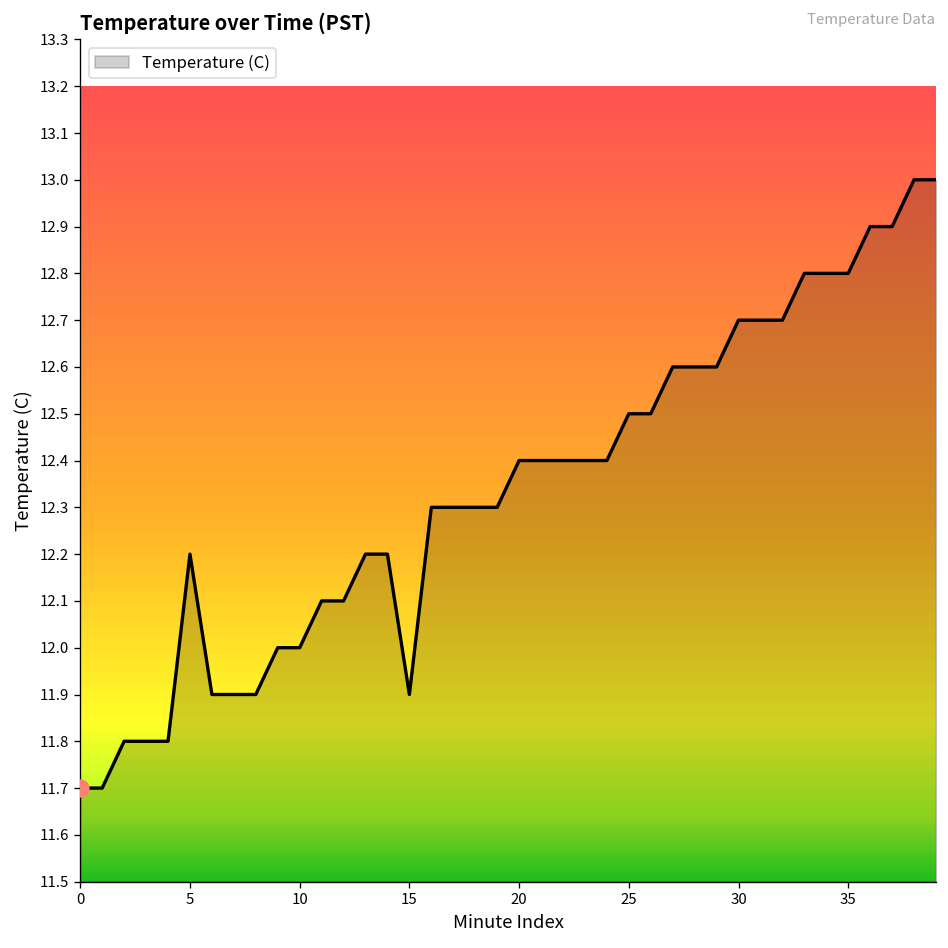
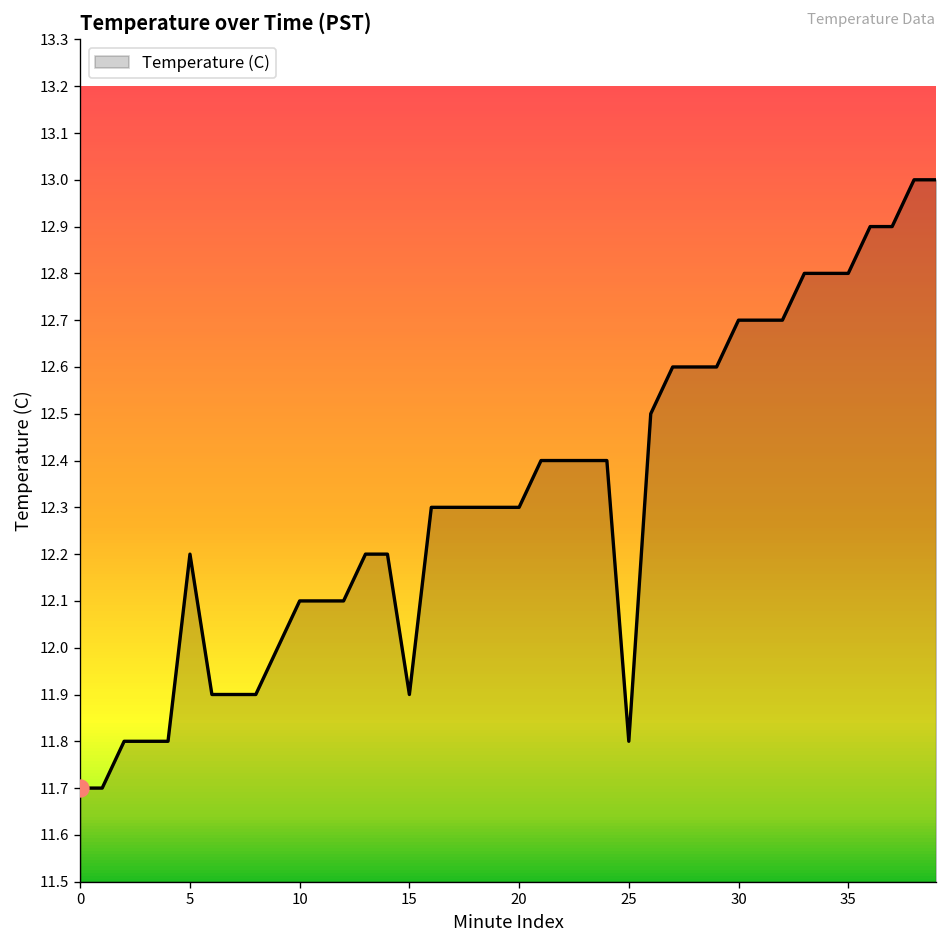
  {
    "Temperature (C)": {
      "5": 12.2,
-     "10": 12.0,
+     "10": 12.1,
      "15": 11.9,
-     "20": 12.4,
-     "25": 12.5,
+     "20": 12.3,
+     "25": 11.8,
      "30": 12.7,
      "35": 12.8
    }
  }
